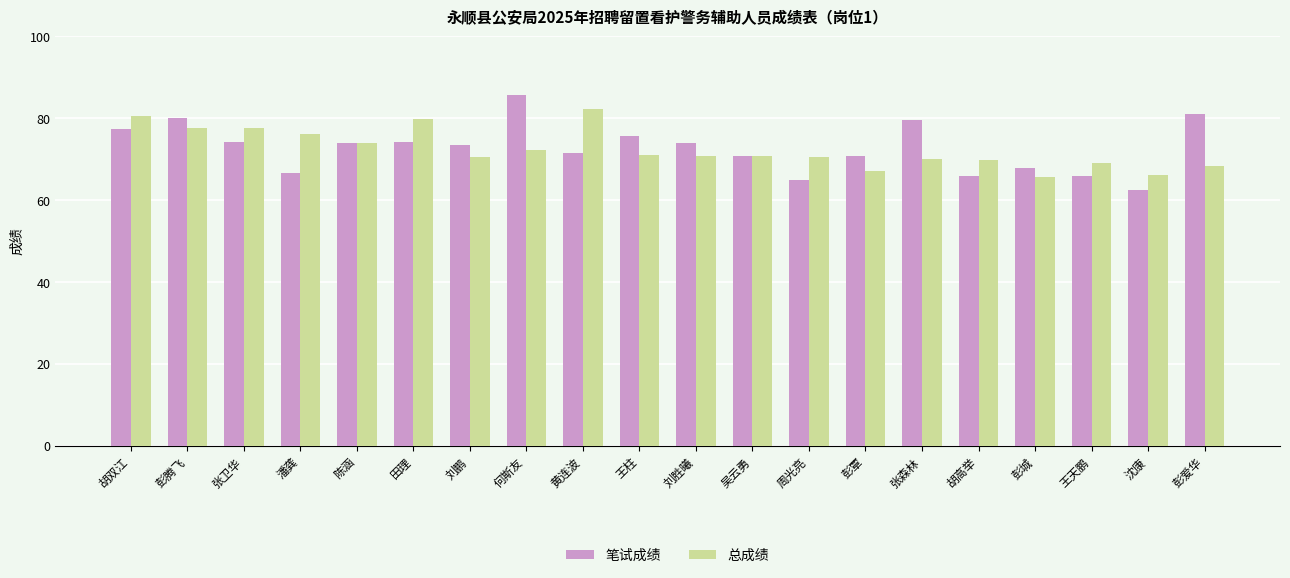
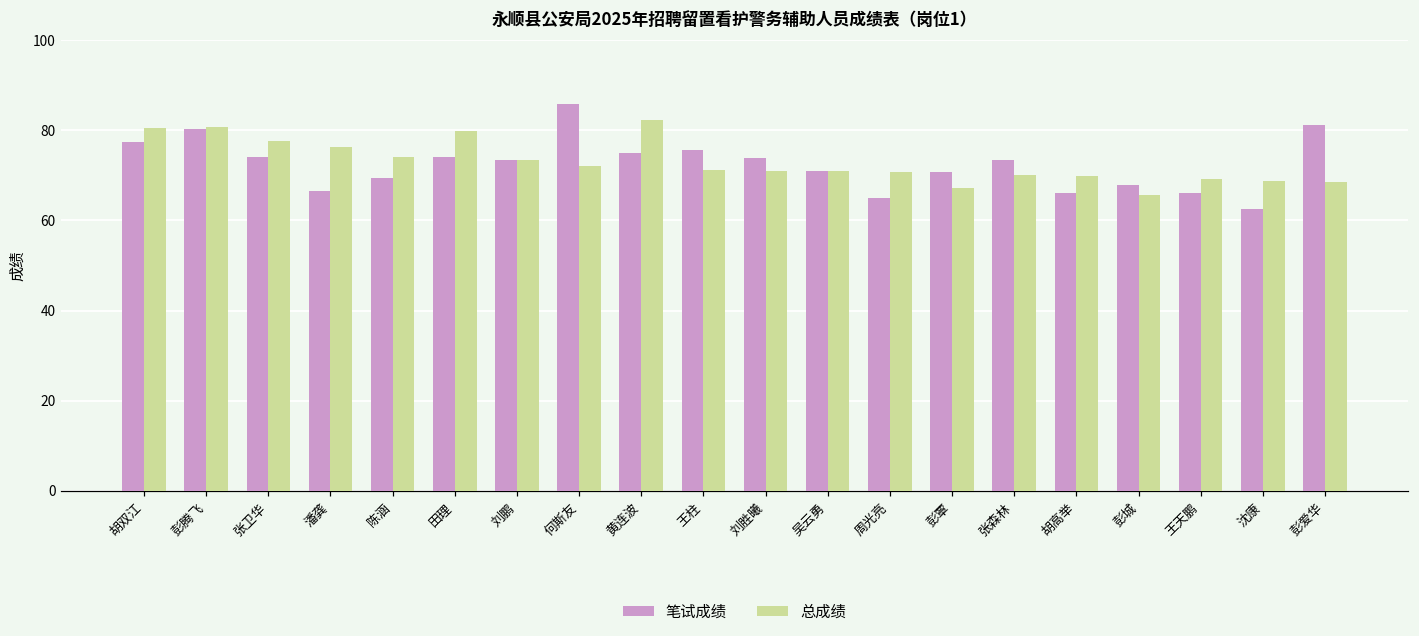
  {
    "笔试成绩": {
      "胡双江": 77,
      "彭腾飞": 80,
      "张卫华": 74,
      "潘龚": 67,
-     "陈涵": 74,
+     "陈涵": 70,
      "田理": 74,
      "刘鹏": 74,
      "何斯友": 86,
-     "黄连波": 72,
+     "黄连波": 75,
      "王柱": 76,
      "刘胜曦": 74,
      "吴云勇": 71,
      "周光亮": 65,
      "彭覃": 71,
-     "张森林": 80,
+     "张森林": 74,
      "胡高举": 66,
      "彭城": 68,
      "王天鹏": 66,
      "沈康": 63,
      "彭爱华": 81
    },
    "总成绩": {
      "胡双江": 81,
-     "彭腾飞": 78,
+     "彭腾飞": 81,
      "张卫华": 78,
      "潘龚": 76,
      "陈涵": 74,
      "田理": 80,
-     "刘鹏": 71,
+     "刘鹏": 73,
      "何斯友": 72,
      "黄连波": 82,
      "王柱": 71,
      "刘胜曦": 71,
      "吴云勇": 71,
      "周光亮": 71,
      "彭覃": 67,
      "张森林": 70,
      "胡高举": 70,
      "彭城": 66,
      "王天鹏": 69,
-     "沈康": 66,
+     "沈康": 69,
      "彭爱华": 68
    }
  }
